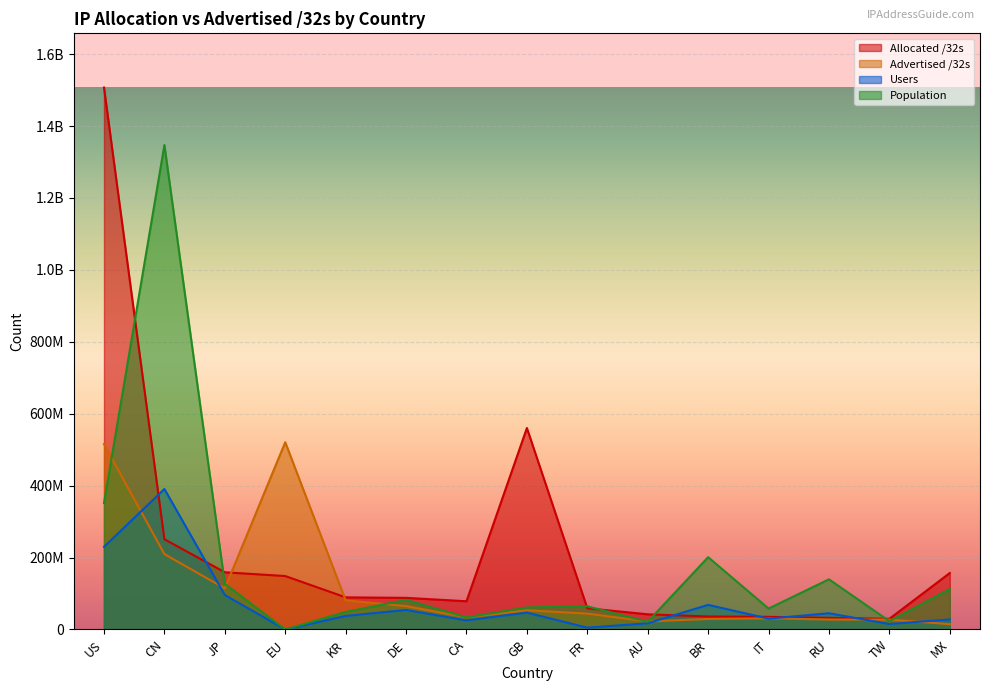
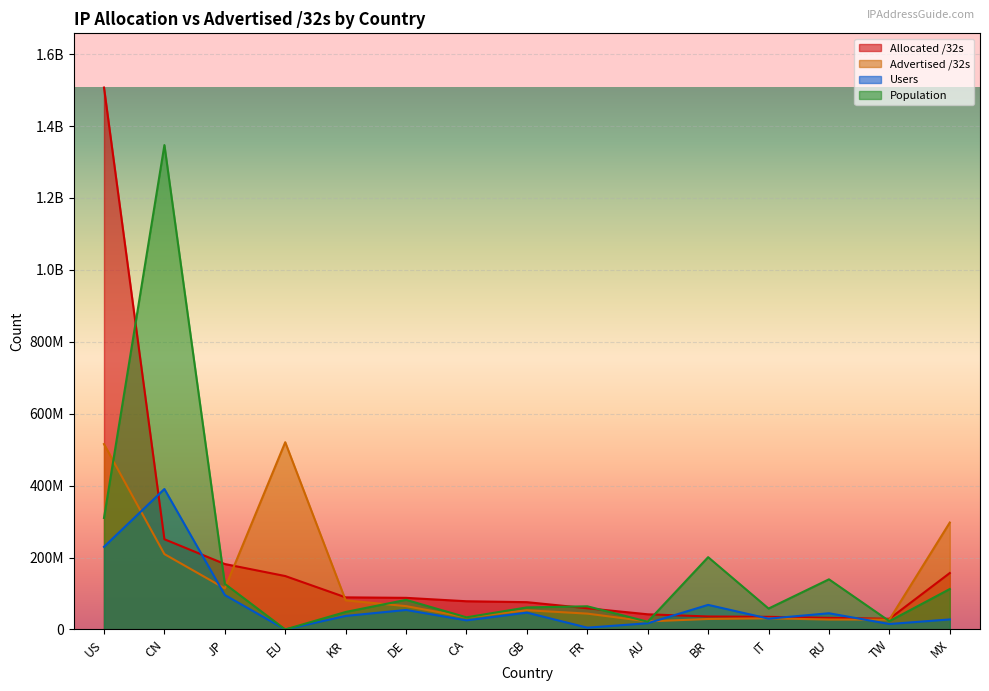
  {
    "Allocated /32s": {
      "US": 1510000000,
      "CN": 250000000,
-     "JP": 160000000,
+     "JP": 180000000,
      "EU": 150000000,
      "KR": 90000000,
      "CA": 80000000,
-     "GB": 560000000,
+     "GB": 80000000,
      "AU": 40000000,
      "MX": 160000000
    },
    "Advertised /32s": {
      "US": 520000000,
      "CN": 210000000,
      "JP": 110000000,
      "EU": 520000000,
      "KR": 80000000,
      "DE": 60000000,
      "FR": 40000000,
-     "MX": 10000000
+     "MX": 300000000
    },
    "Users": {
      "US": 230000000,
      "CN": 390000000,
      "JP": 100000000,
      "KR": 40000000,
      "DE": 50000000,
      "CA": 30000000,
      "FR": 0,
      "BR": 70000000,
      "RU": 50000000,
      "TW": 20000000,
      "MX": 30000000
    },
    "Population": {
-     "US": 350000000,
+     "US": 310000000,
      "CN": 1350000000,
      "JP": 130000000,
      "KR": 50000000,
      "GB": 60000000,
      "BR": 200000000,
      "IT": 60000000,
      "RU": 140000000,
      "MX": 110000000
    }
  }
